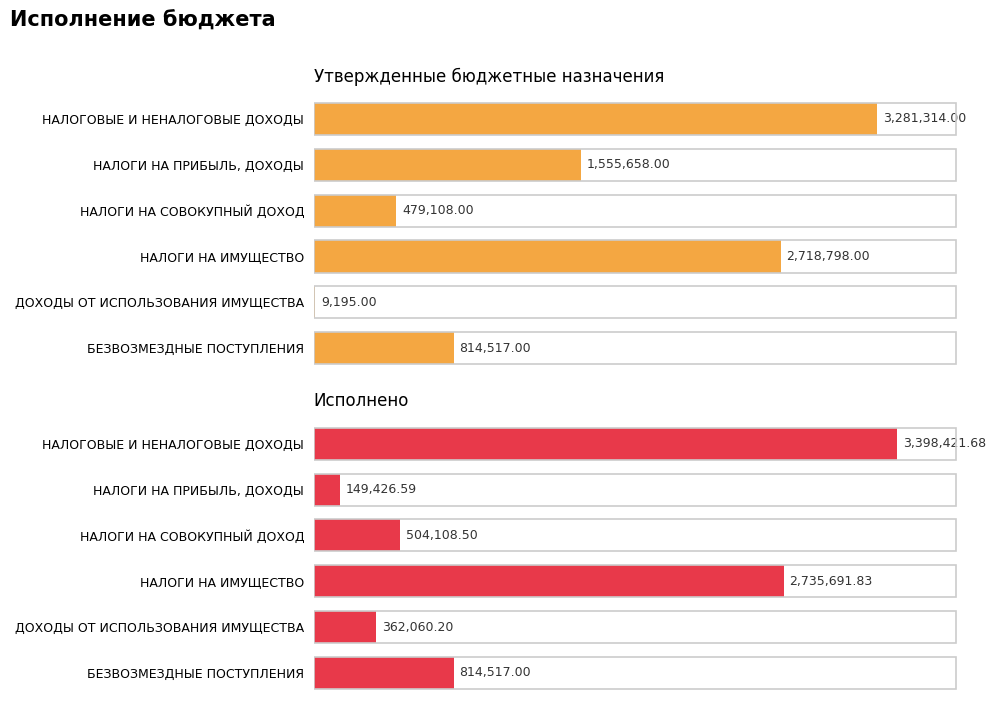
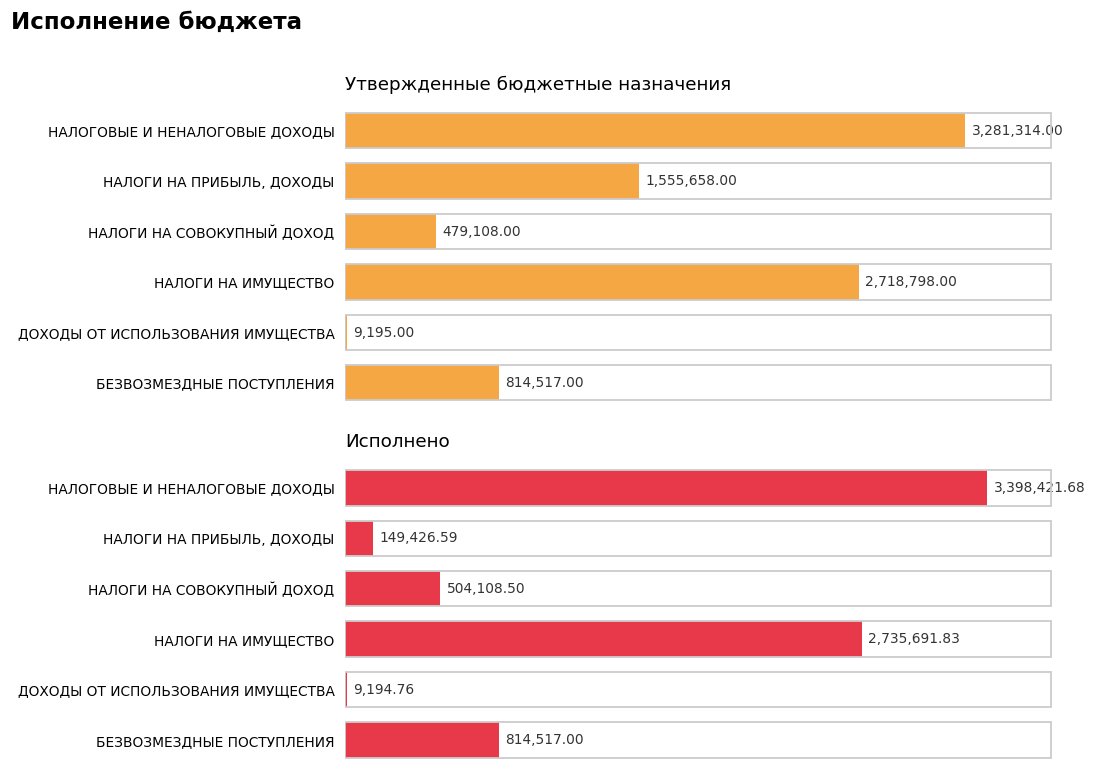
  {
    "Утвержденные бюджетные назначения": {
      "НАЛОГОВЫЕ И НЕНАЛОГОВЫЕ ДОХОДЫ": "3,281,314.00",
      "НАЛОГИ НА ПРИБЫЛЬ, ДОХОДЫ": "1,555,658.00",
      "НАЛОГИ НА СОВОКУПНЫЙ ДОХОД": "479,108.00",
      "НАЛОГИ НА ИМУЩЕСТВО": "2,718,798.00",
      "ДОХОДЫ ОТ ИСПОЛЬЗОВАНИЯ ИМУЩЕСТВА": "9,195.00",
      "БЕЗВОЗМЕЗДНЫЕ ПОСТУПЛЕНИЯ": "814,517.00"
    },
    "Исполнено": {
      "НАЛОГОВЫЕ И НЕНАЛОГОВЫЕ ДОХОДЫ": "3,398,421.68",
      "НАЛОГИ НА ПРИБЫЛЬ, ДОХОДЫ": "149,426.59",
      "НАЛОГИ НА СОВОКУПНЫЙ ДОХОД": "504,108.50",
      "НАЛОГИ НА ИМУЩЕСТВО": "2,735,691.83",
-     "ДОХОДЫ ОТ ИСПОЛЬЗОВАНИЯ ИМУЩЕСТВА": "362,060.20",
+     "ДОХОДЫ ОТ ИСПОЛЬЗОВАНИЯ ИМУЩЕСТВА": "9,194.76",
      "БЕЗВОЗМЕЗДНЫЕ ПОСТУПЛЕНИЯ": "814,517.00"
    }
  }
